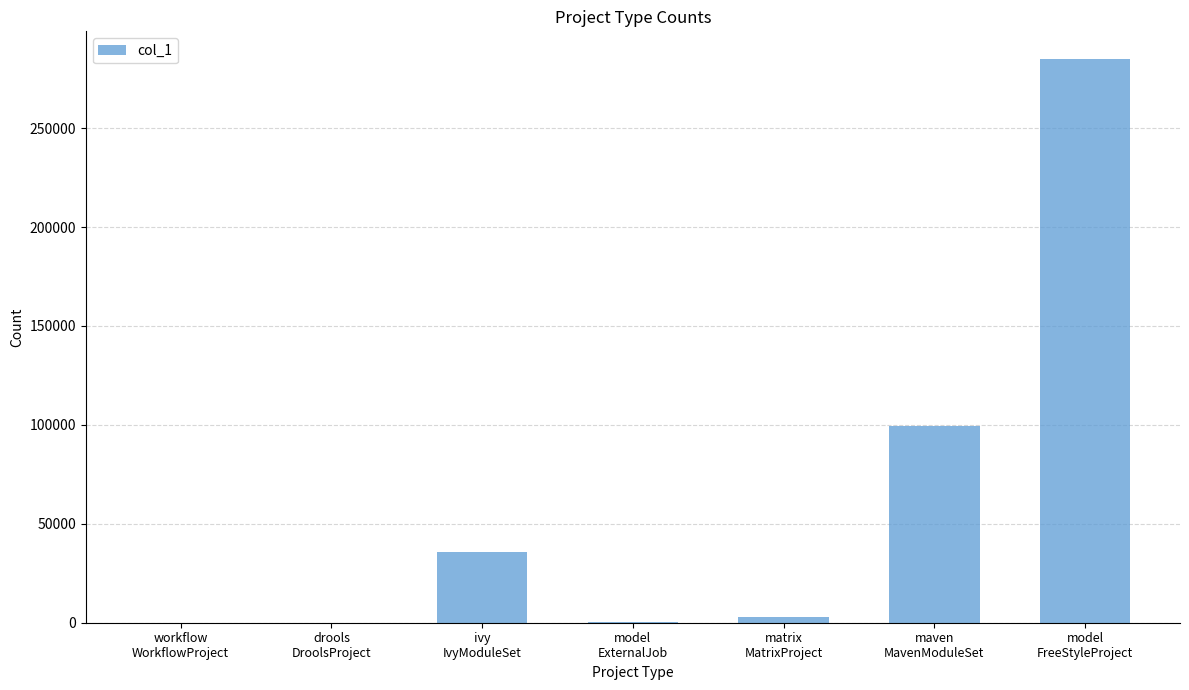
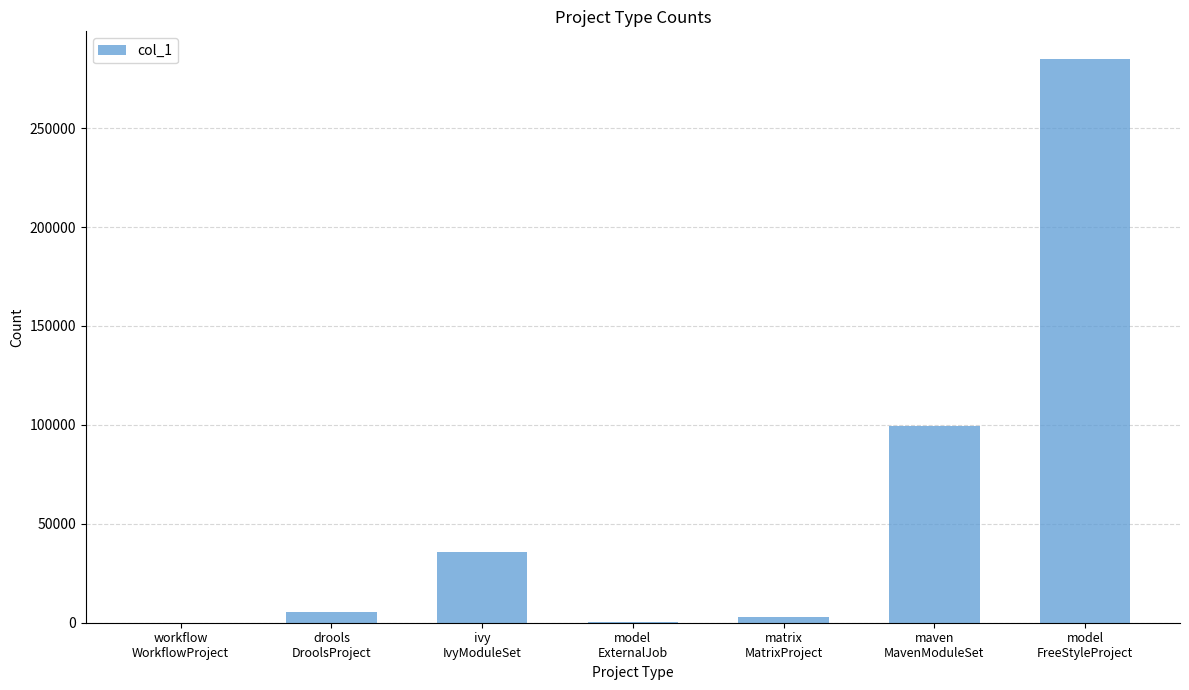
  {
-   "drools DroolsProject": 0,
+   "drools DroolsProject": 5000,
    "ivy IvyModuleSet": 36000,
    "matrix MatrixProject": 3000,
    "maven MavenModuleSet": 100000,
    "model FreeStyleProject": 285000
  }
